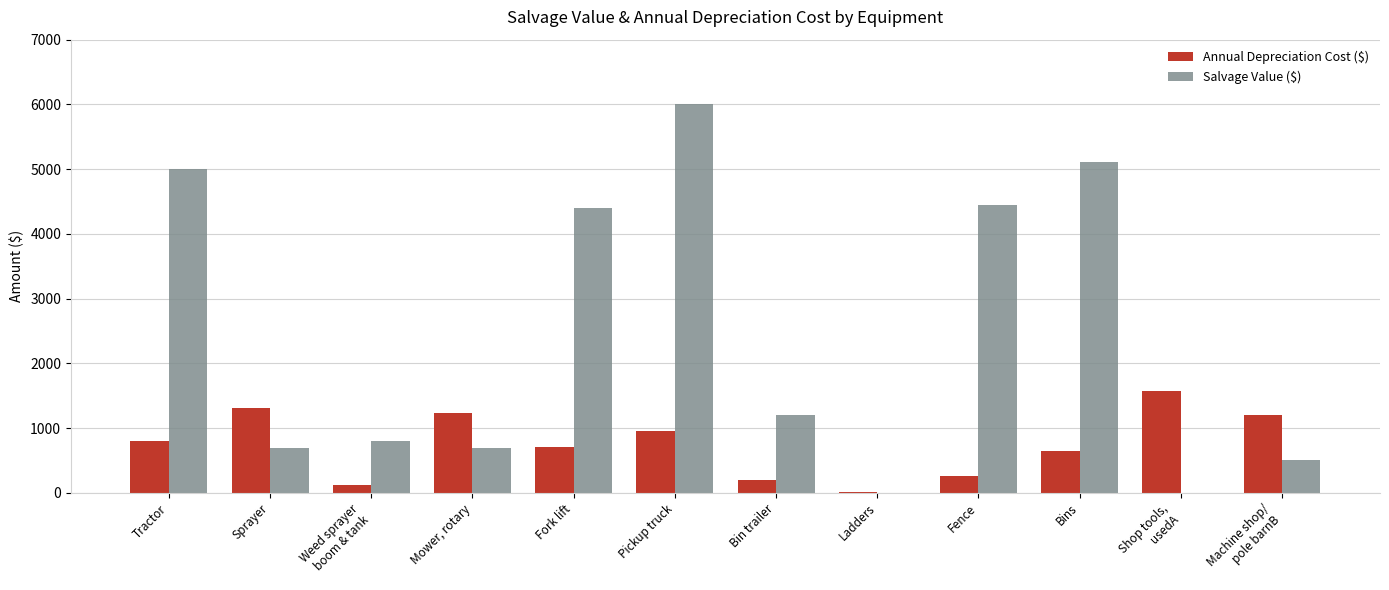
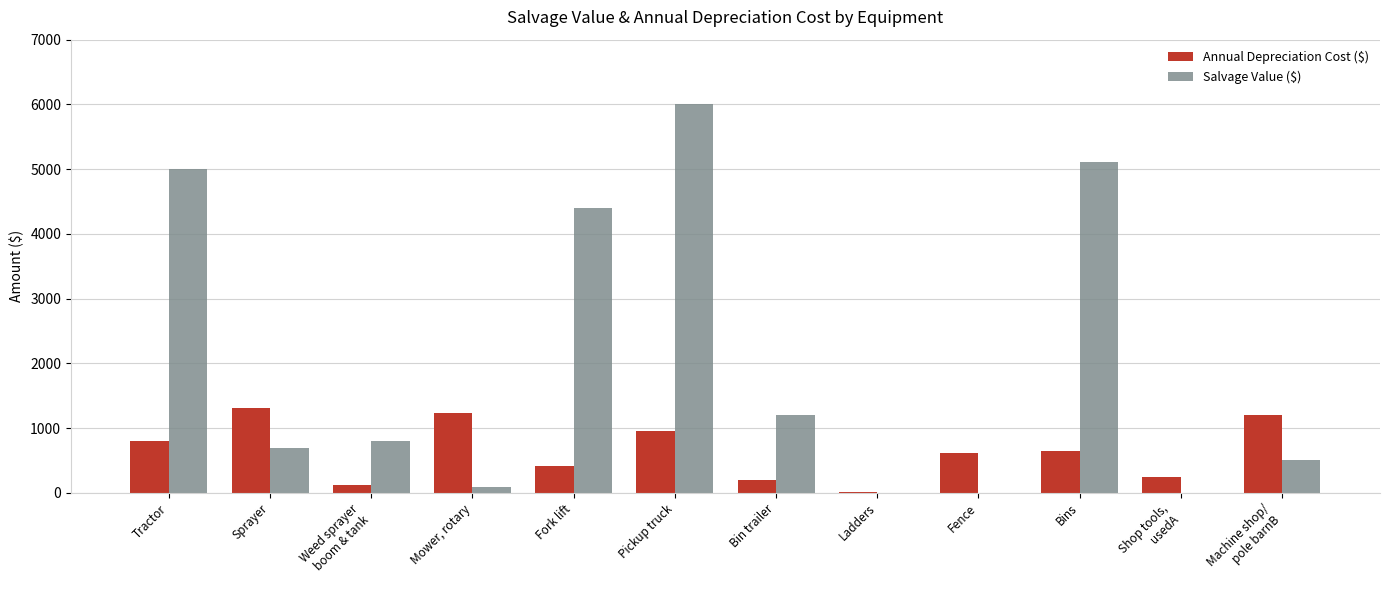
  {
    "Annual Depreciation Cost ($)": {
      "Tractor": 800,
      "Sprayer": 1300,
      "Weed sprayer boom & tank": 100,
      "Mower, rotary": 1200,
-     "Fork lift": 700,
+     "Fork lift": 400,
      "Pickup truck": 1000,
      "Bin trailer": 200,
-     "Fence": 300,
+     "Fence": 600,
      "Bins": 600,
-     "Shop tools, usedA": 1600,
+     "Shop tools, usedA": 200,
      "Machine shop/ pole barnB": 1200
    },
    "Salvage Value ($)": {
      "Tractor": 5000,
      "Sprayer": 700,
      "Weed sprayer boom & tank": 800,
-     "Mower, rotary": 700,
+     "Mower, rotary": 100,
      "Fork lift": 4400,
      "Pickup truck": 6000,
      "Bin trailer": 1200,
      "Ladders": 0,
-     "Fence": 4500,
+     "Fence": 0,
      "Bins": 5100,
      "Shop tools, usedA": 0,
      "Machine shop/ pole barnB": 500
    }
  }
